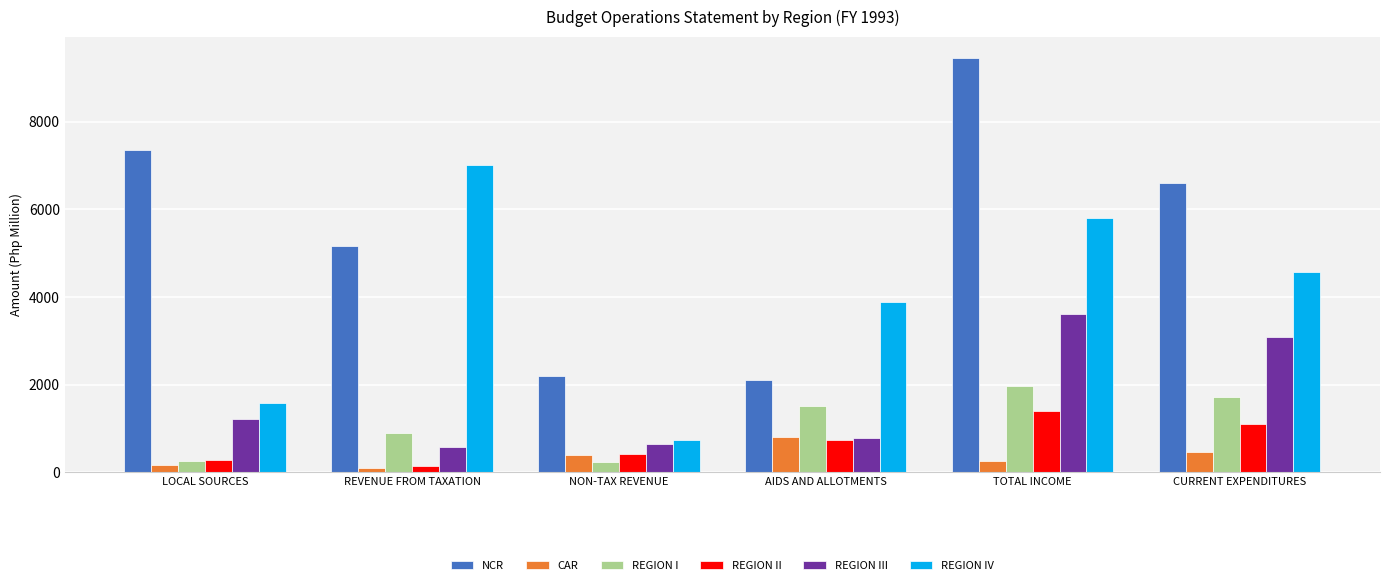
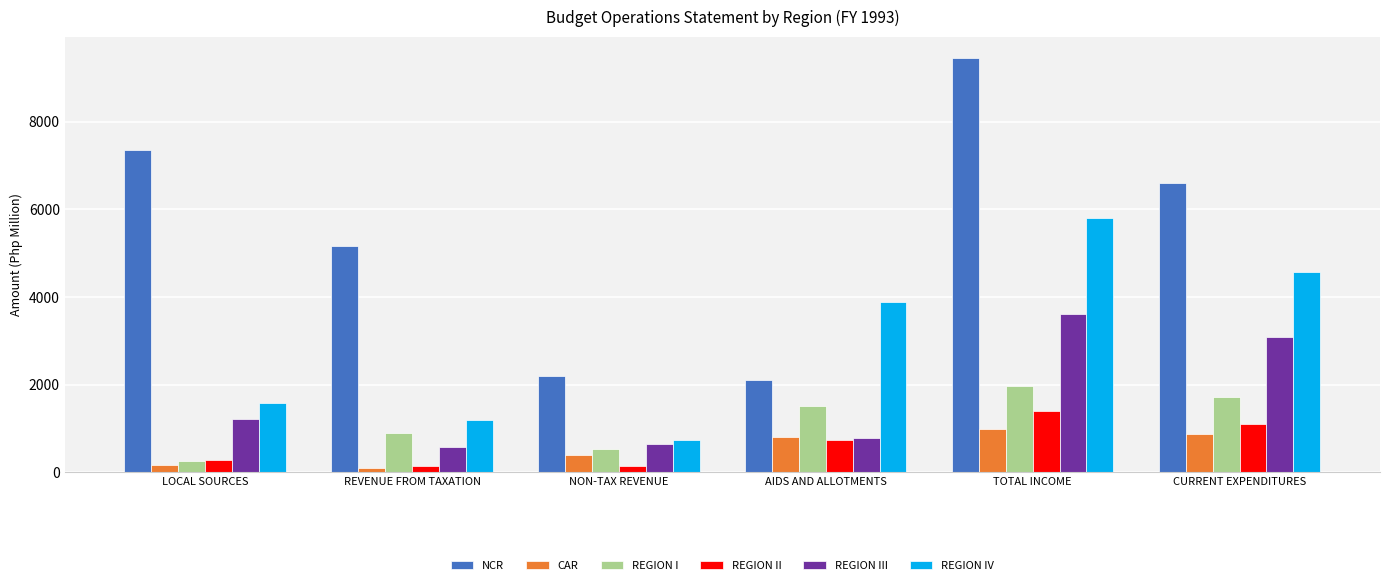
  {
    "NCR": {
      "LOCAL SOURCES": 7400,
      "REVENUE FROM TAXATION": 5200,
      "NON-TAX REVENUE": 2200,
      "AIDS AND ALLOTMENTS": 2100,
      "TOTAL INCOME": 9500,
      "CURRENT EXPENDITURES": 6600
    },
    "CAR": {
      "LOCAL SOURCES": 200,
      "REVENUE FROM TAXATION": 100,
      "NON-TAX REVENUE": 400,
      "AIDS AND ALLOTMENTS": 800,
-     "TOTAL INCOME": 300,
-     "CURRENT EXPENDITURES": 500
+     "TOTAL INCOME": 1000,
+     "CURRENT EXPENDITURES": 900
    },
    "REGION I": {
      "LOCAL SOURCES": 300,
      "REVENUE FROM TAXATION": 900,
-     "NON-TAX REVENUE": 200,
+     "NON-TAX REVENUE": 500,
      "AIDS AND ALLOTMENTS": 1500,
      "TOTAL INCOME": 2000,
      "CURRENT EXPENDITURES": 1700
    },
    "REGION II": {
      "LOCAL SOURCES": 300,
      "REVENUE FROM TAXATION": 100,
-     "NON-TAX REVENUE": 400,
+     "NON-TAX REVENUE": 200,
      "AIDS AND ALLOTMENTS": 700,
      "TOTAL INCOME": 1400,
      "CURRENT EXPENDITURES": 1100
    },
    "REGION III": {
      "LOCAL SOURCES": 1200,
      "REVENUE FROM TAXATION": 600,
      "NON-TAX REVENUE": 600,
      "AIDS AND ALLOTMENTS": 800,
      "TOTAL INCOME": 3600,
      "CURRENT EXPENDITURES": 3100
    },
    "REGION IV": {
      "LOCAL SOURCES": 1600,
-     "REVENUE FROM TAXATION": 7000,
+     "REVENUE FROM TAXATION": 1200,
      "NON-TAX REVENUE": 700,
      "AIDS AND ALLOTMENTS": 3900,
      "TOTAL INCOME": 5800,
      "CURRENT EXPENDITURES": 4600
    }
  }
